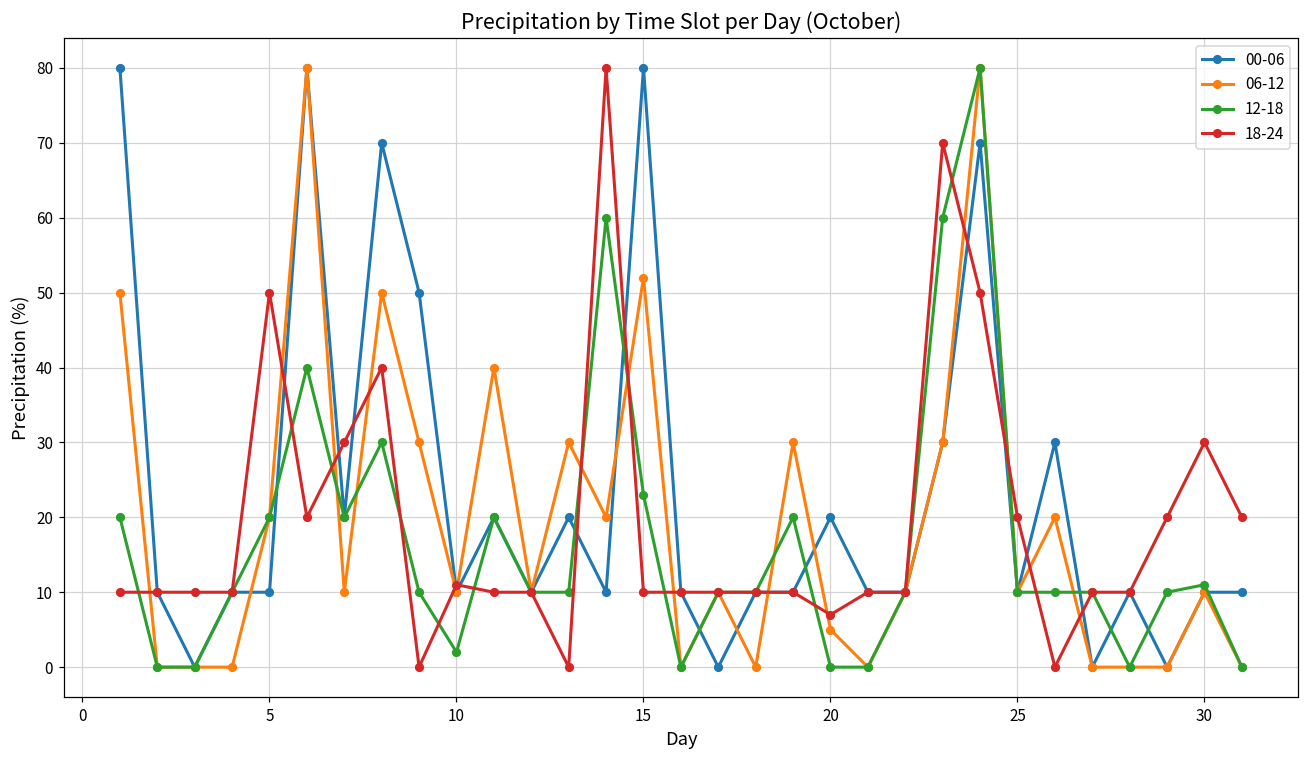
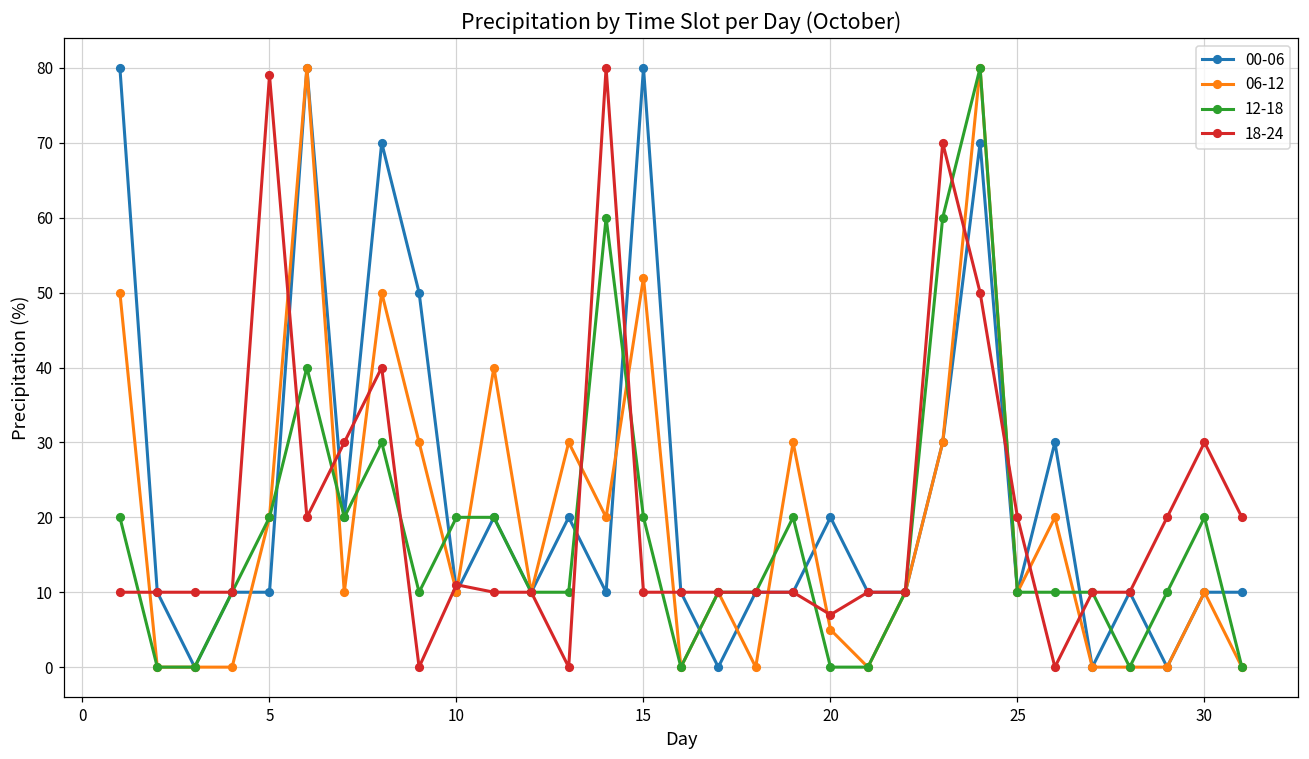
  {
    "00-06": {
      "5": 10,
      "15": 80,
      "20": 20
    },
    "06-12": {
      "15": 52,
      "20": 5
    },
    "12-18": {
-     "10": 2,
-     "15": 23,
+     "10": 20,
+     "15": 20,
      "20": 0,
-     "30": 11
+     "30": 20
    },
    "18-24": {
-     "5": 50,
+     "5": 79,
      "10": 11,
      "15": 10,
      "20": 7,
      "25": 20,
      "30": 30
    }
  }
